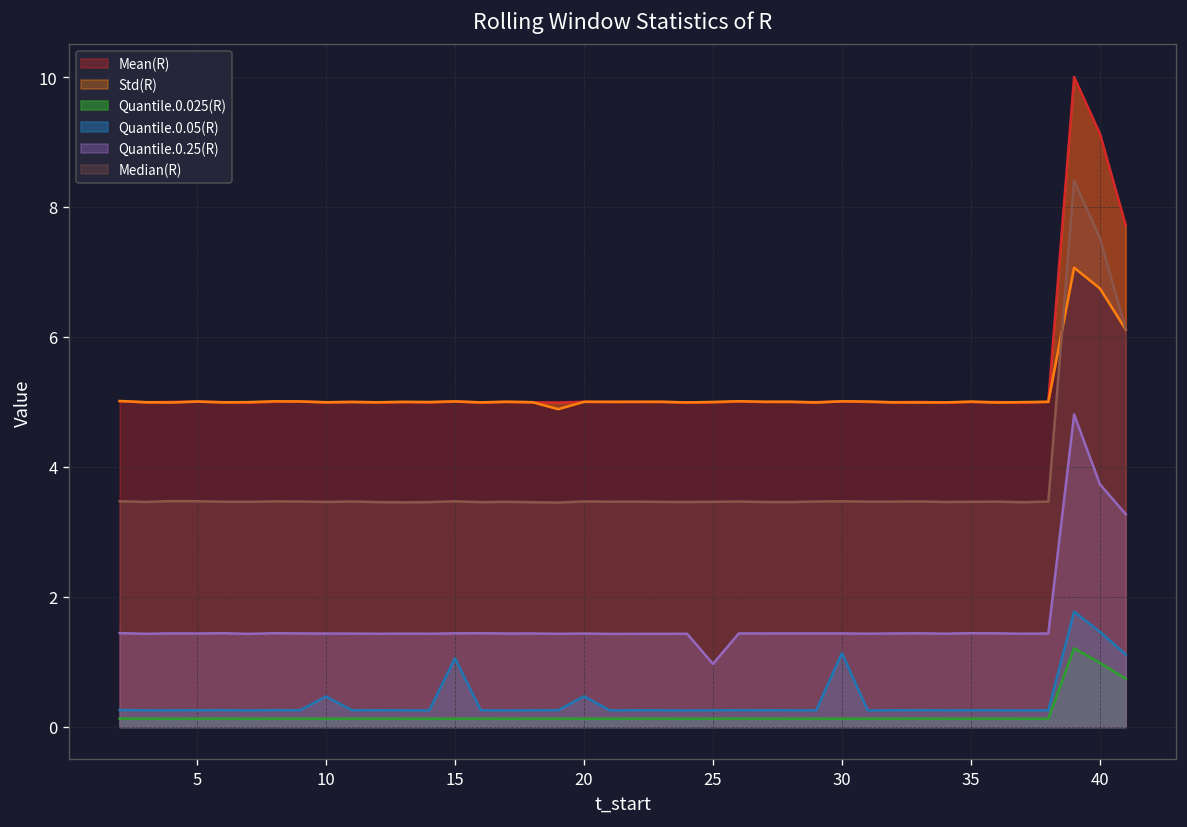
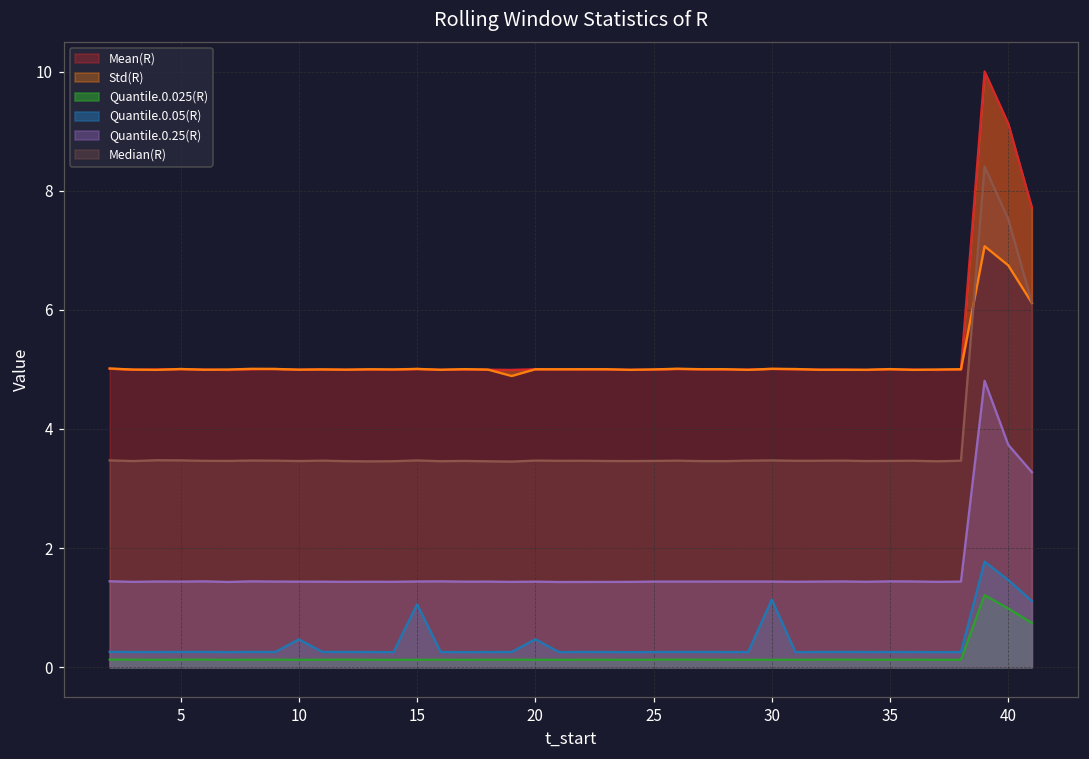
  {
    "Quantile.0.025(R)": {
      "5": 0.1,
      "10": 0.1,
      "15": 0.1,
      "20": 0.1,
      "25": 0.1,
      "30": 0.1,
      "35": 0.1,
      "40": 1.0
    },
    "Quantile.0.05(R)": {
      "5": 0.3,
      "10": 0.5,
      "15": 1.1,
      "20": 0.5,
      "25": 0.3,
      "30": 1.1,
      "35": 0.3,
      "40": 1.5
    },
    "Quantile.0.25(R)": {
      "5": 1.4,
      "10": 1.4,
      "15": 1.4,
      "20": 1.4,
-     "25": 1.0,
+     "25": 1.4,
      "30": 1.4,
      "35": 1.4,
      "40": 3.7
    }
  }
